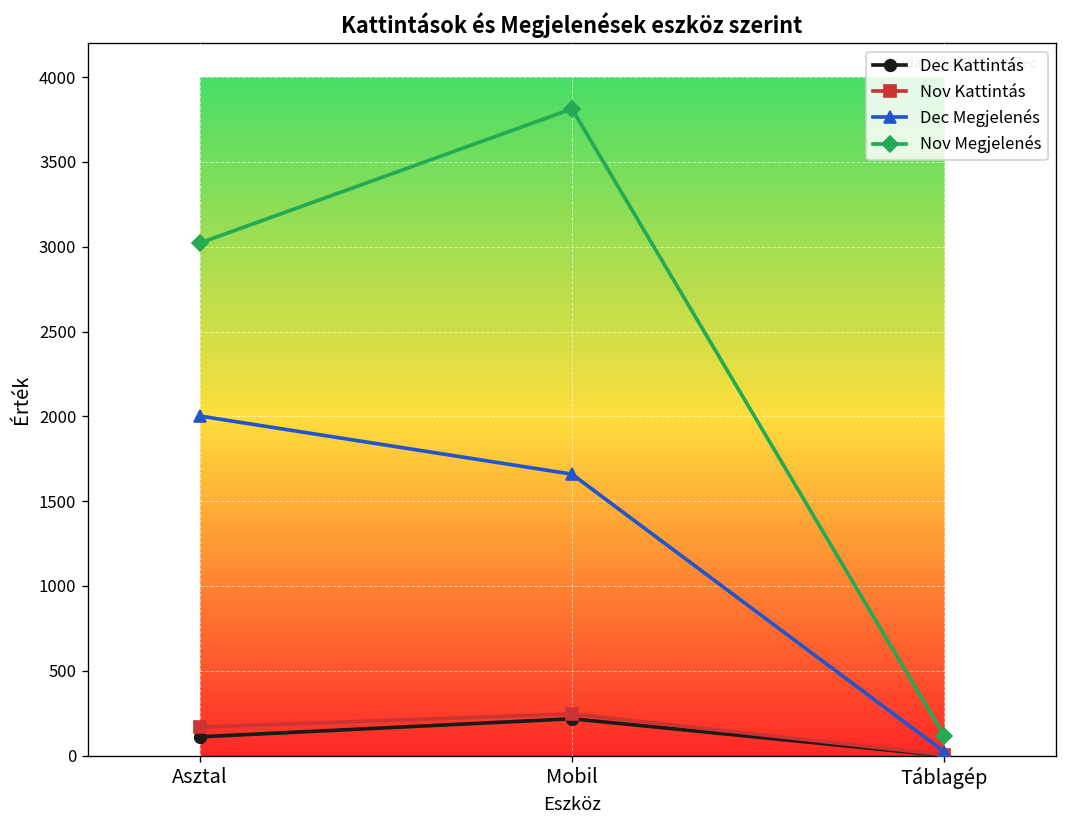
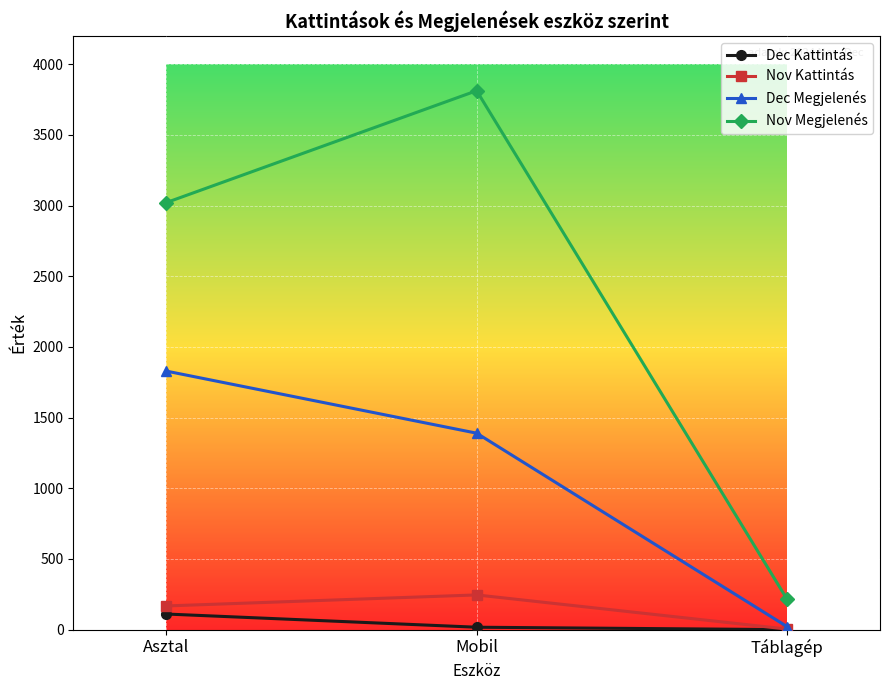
  {
    "Dec Kattintás": {
      "Asztal": 110,
-     "Mobil": 220
+     "Mobil": 20
    },
    "Nov Kattintás": {
      "Asztal": 170,
      "Mobil": 250
    },
    "Dec Megjelenés": {
-     "Asztal": 2000,
-     "Mobil": 1660,
+     "Asztal": 1830,
+     "Mobil": 1390,
      "Táblagép": 20
    },
    "Nov Megjelenés": {
      "Asztal": 3020,
      "Mobil": 3810,
-     "Táblagép": 120
+     "Táblagép": 220
    }
  }
